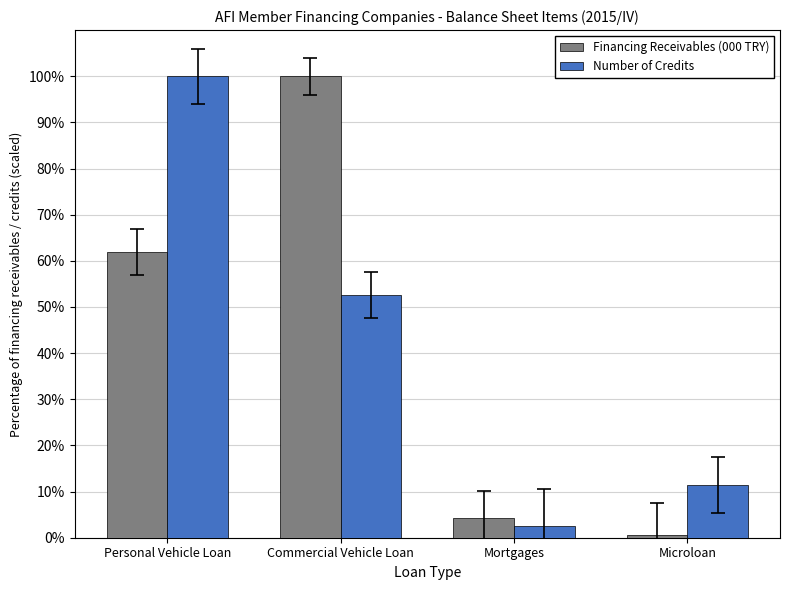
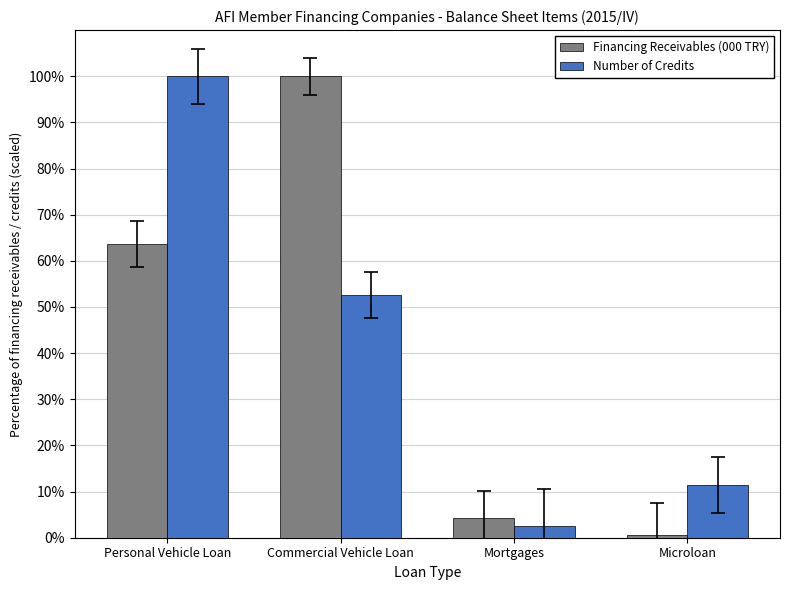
  {
    "Financing Receivables (000 TRY)": {
-     "Personal Vehicle Loan": "62%",
+     "Personal Vehicle Loan": "64%",
      "Commercial Vehicle Loan": "100%",
      "Mortgages": "4%"
    }
  }
